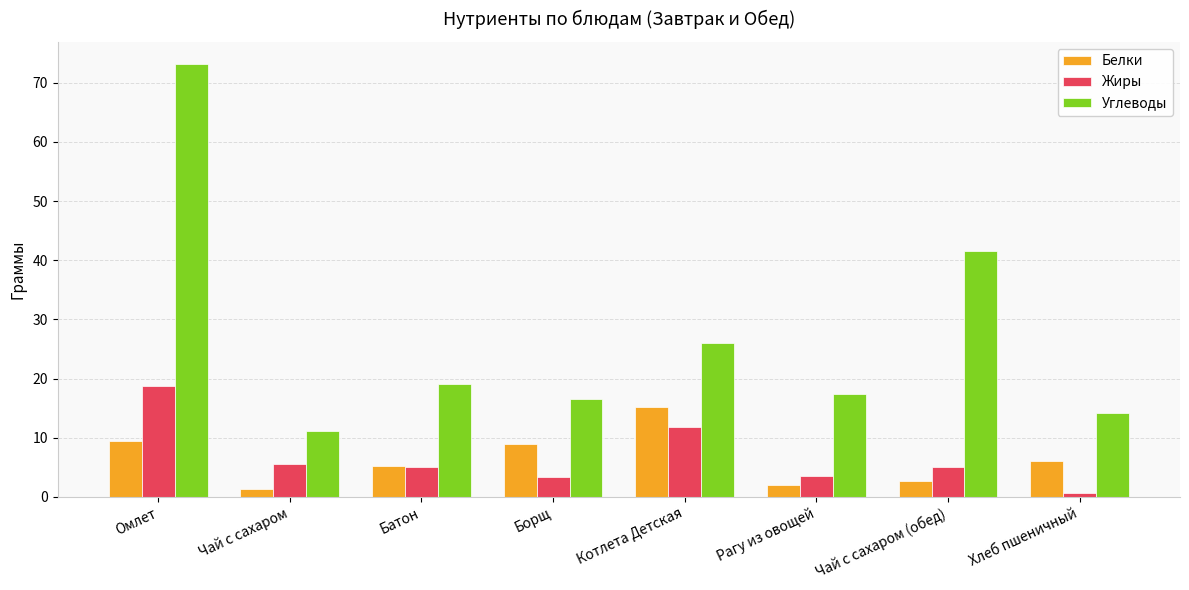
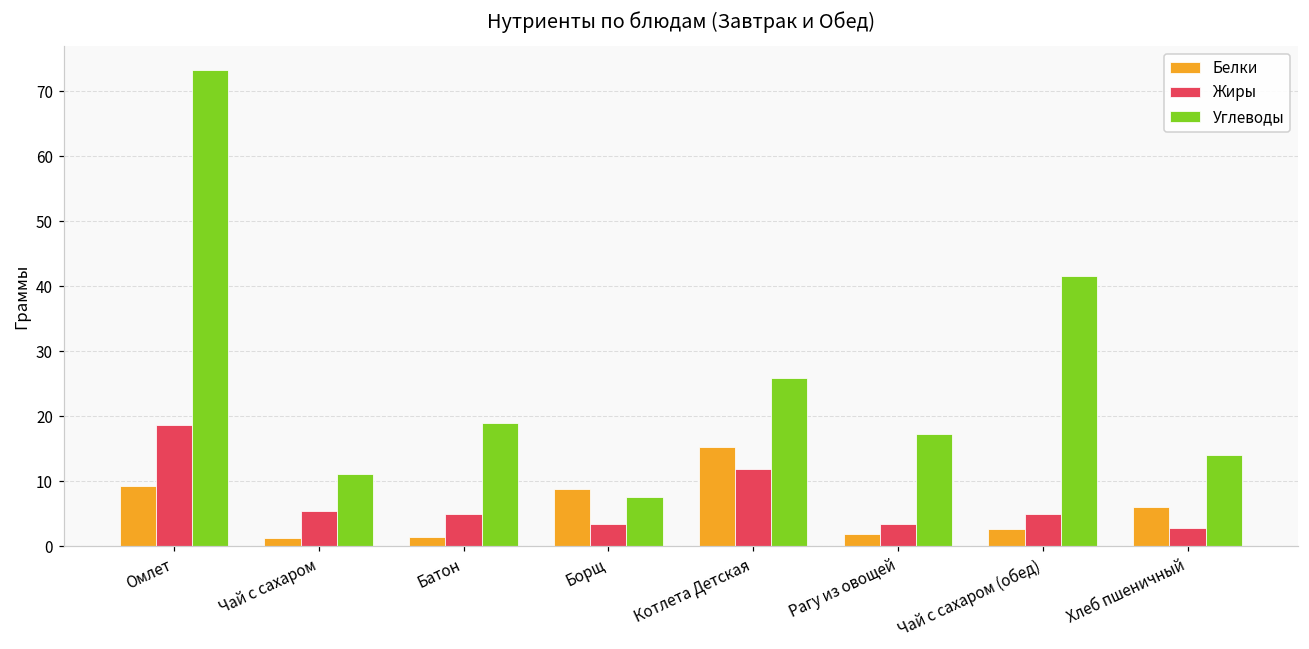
  {
    "Белки": {
      "Омлет": 9,
      "Чай с сахаром": 1,
-     "Батон": 5,
+     "Батон": 2,
      "Борщ": 9,
      "Котлета Детская": 15,
      "Рагу из овощей": 2,
      "Чай с сахаром (обед)": 3,
      "Хлеб пшеничный": 6
    },
    "Жиры": {
      "Омлет": 19,
      "Чай с сахаром": 5,
      "Батон": 5,
      "Борщ": 3,
      "Котлета Детская": 12,
      "Рагу из овощей": 4,
      "Чай с сахаром (обед)": 5,
-     "Хлеб пшеничный": 1
+     "Хлеб пшеничный": 3
    },
    "Углеводы": {
      "Омлет": 73,
      "Чай с сахаром": 11,
      "Батон": 19,
-     "Борщ": 17,
+     "Борщ": 8,
      "Котлета Детская": 26,
      "Рагу из овощей": 17,
      "Чай с сахаром (обед)": 42,
      "Хлеб пшеничный": 14
    }
  }
